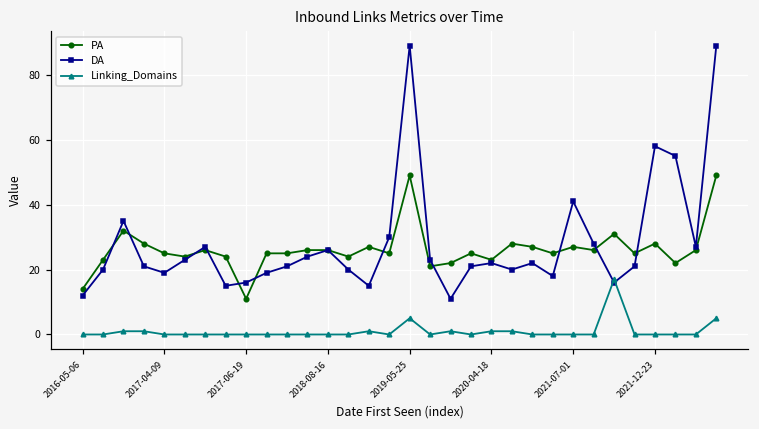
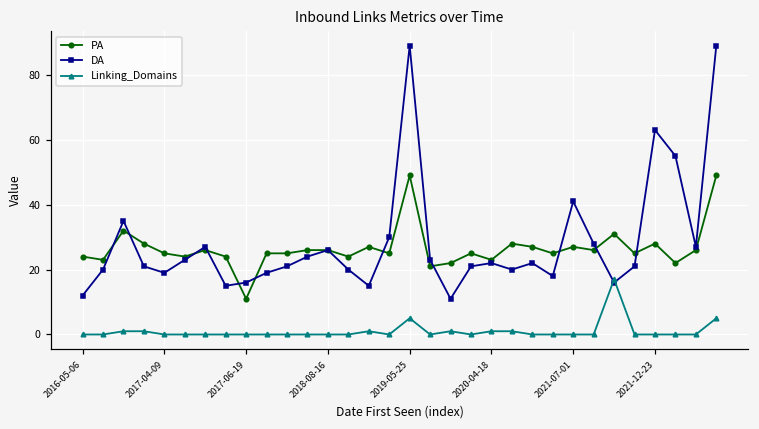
  {
    "PA": {
-     "2016-05-06": 14,
+     "2016-05-06": 24,
      "2017-04-09": 25,
      "2017-06-19": 11,
      "2019-05-25": 49,
      "2020-04-18": 23,
      "2021-07-01": 27,
      "2021-12-23": 28
    },
    "DA": {
      "2016-05-06": 12,
      "2017-04-09": 19,
      "2017-06-19": 16,
      "2019-05-25": 89,
      "2020-04-18": 22,
      "2021-07-01": 41,
-     "2021-12-23": 58
+     "2021-12-23": 63
    },
    "Linking_Domains": {
      "2016-05-06": 0,
      "2017-04-09": 0,
      "2017-06-19": 0,
      "2018-08-16": 0,
      "2019-05-25": 5,
      "2020-04-18": 1,
      "2021-07-01": 0,
      "2021-12-23": 0
    }
  }
